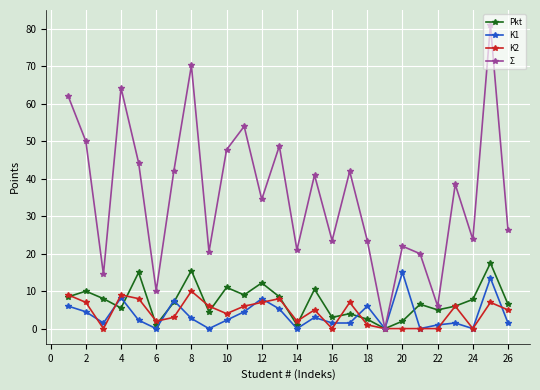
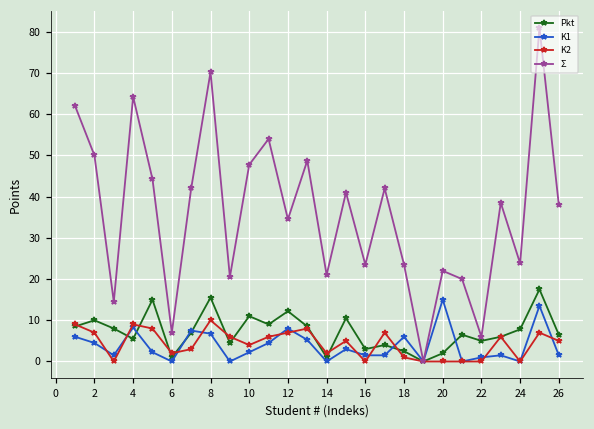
  {
    "Pkt": {
      "2": 10,
      "4": 6,
      "6": 1,
      "8": 16,
      "10": 11,
      "12": 12,
      "14": 1,
      "16": 3,
      "18": 3,
      "20": 2,
      "22": 5,
      "24": 8,
      "26": 7
    },
    "K1": {
      "2": 5,
      "4": 8,
      "6": 0,
-     "8": 3,
+     "8": 7,
      "10": 2,
      "12": 8,
      "14": 0,
      "16": 2,
      "18": 6,
      "20": 15,
      "22": 1,
      "26": 2
    },
    "K2": {
      "2": 7,
      "4": 9,
      "6": 2,
      "8": 10,
      "10": 4,
      "12": 7,
      "14": 2,
      "16": 0,
      "18": 1,
      "20": 0,
      "22": 0,
      "26": 5
    },
    "Σ": {
      "2": 50,
      "4": 64,
-     "6": 10,
+     "6": 7,
      "8": 70,
      "10": 48,
      "12": 35,
      "14": 21,
      "16": 24,
      "18": 24,
      "20": 22,
      "22": 6,
      "24": 24,
-     "26": 26
+     "26": 38
    }
  }
